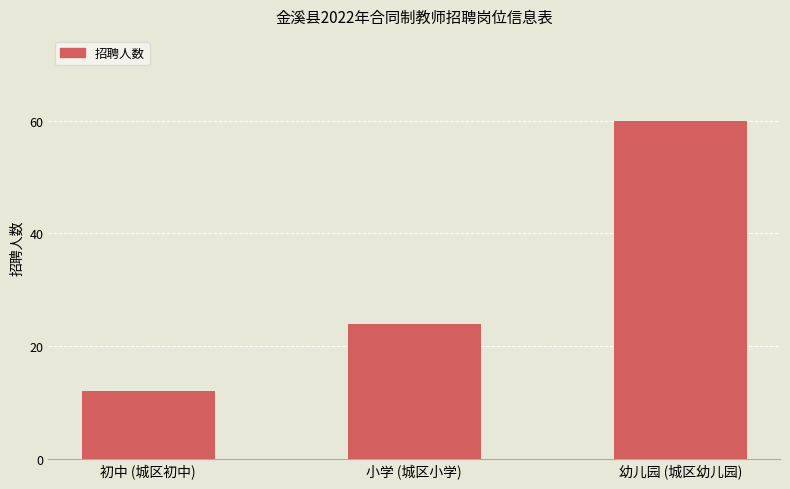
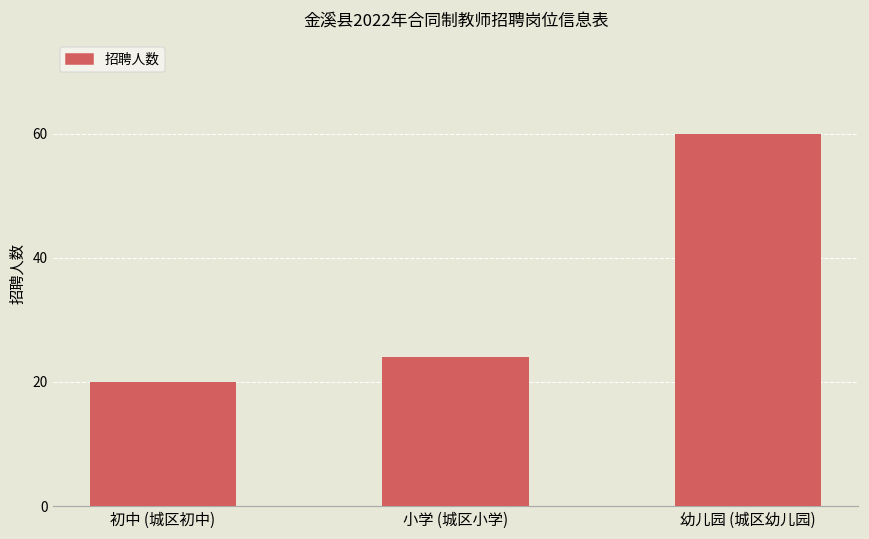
  {
-   "初中 (城区初中)": 12,
+   "初中 (城区初中)": 20,
    "小学 (城区小学)": 24,
    "幼儿园 (城区幼儿园)": 60
  }
